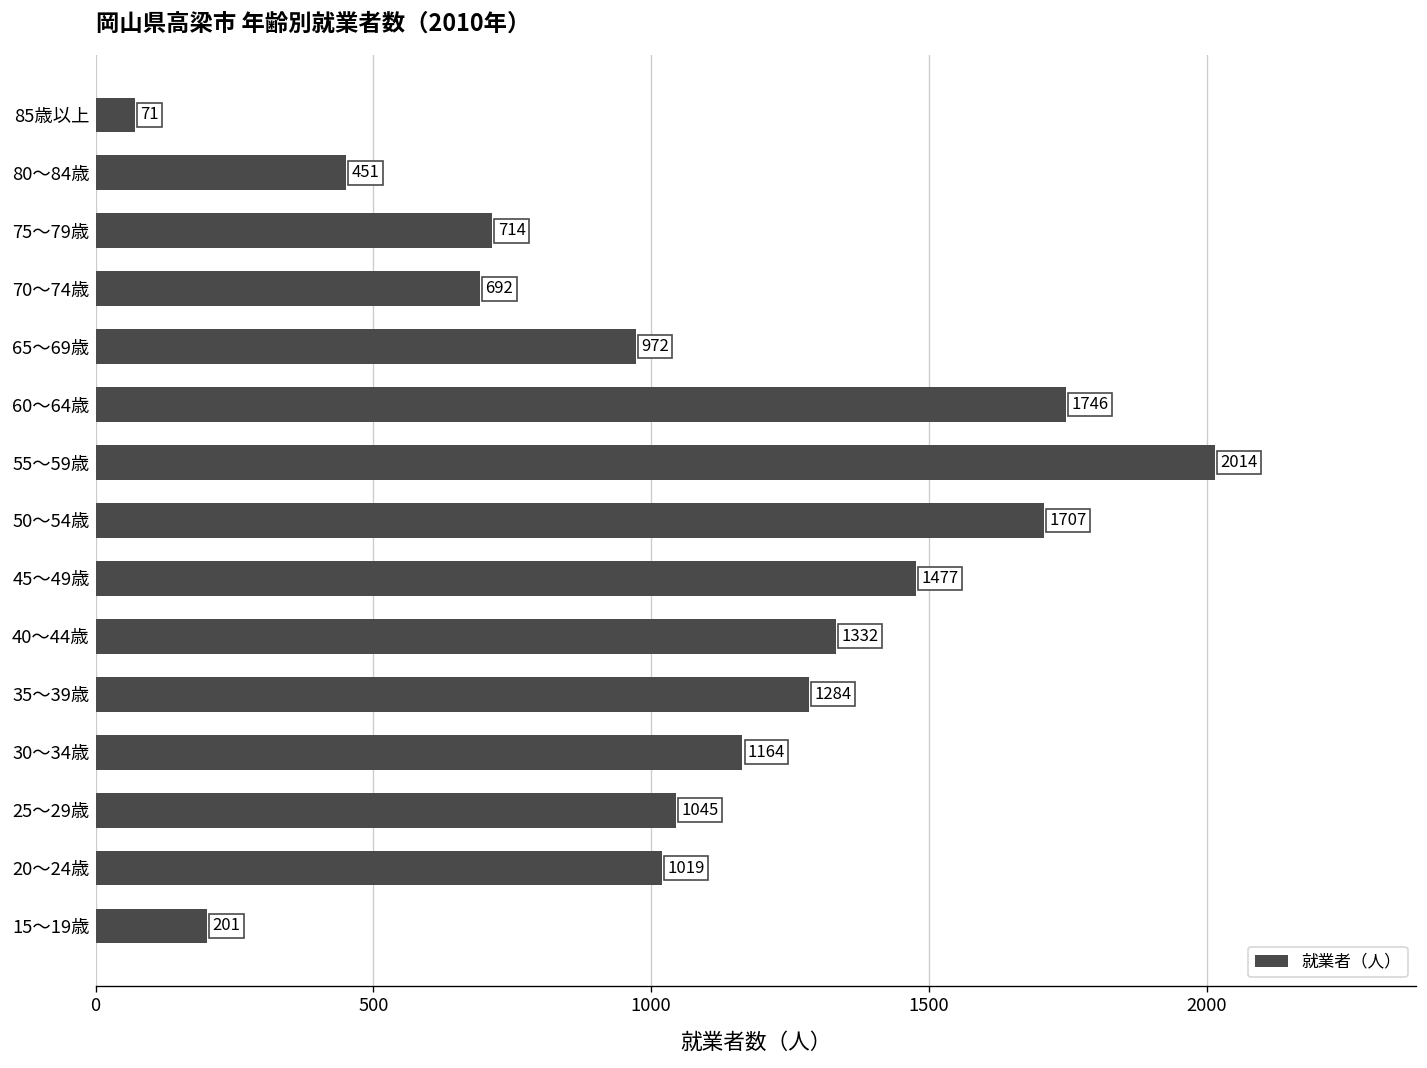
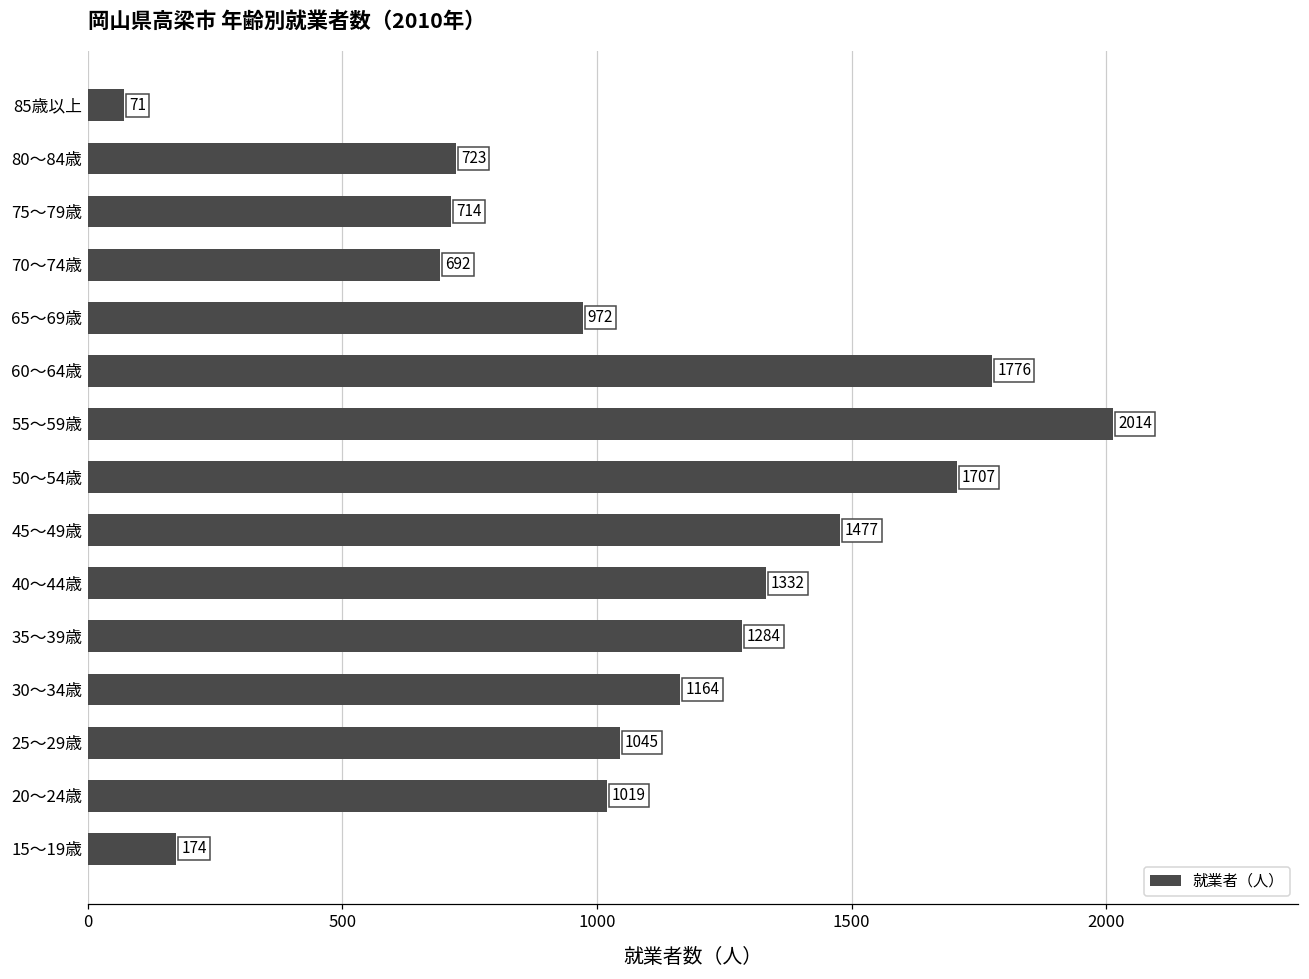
  {
-   "80～84歳": 451,
-   "60～64歳": 1746,
-   "15～19歳": 201
+   "80～84歳": 723,
+   "60～64歳": 1776,
+   "15～19歳": 174
  }
